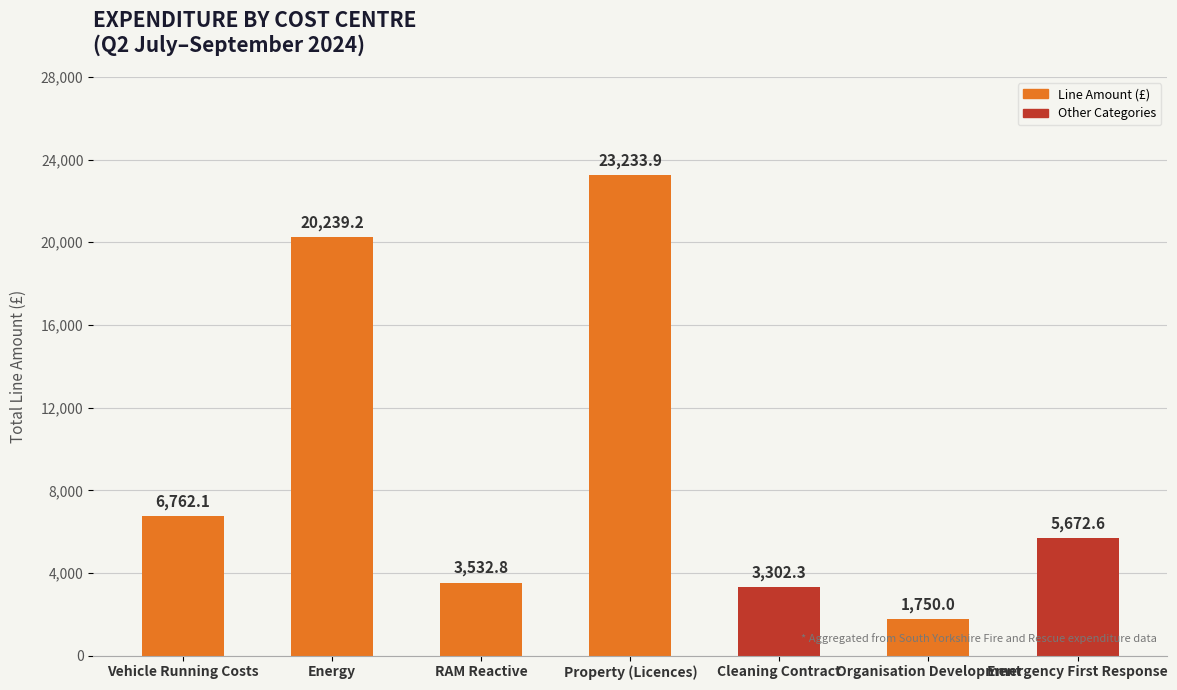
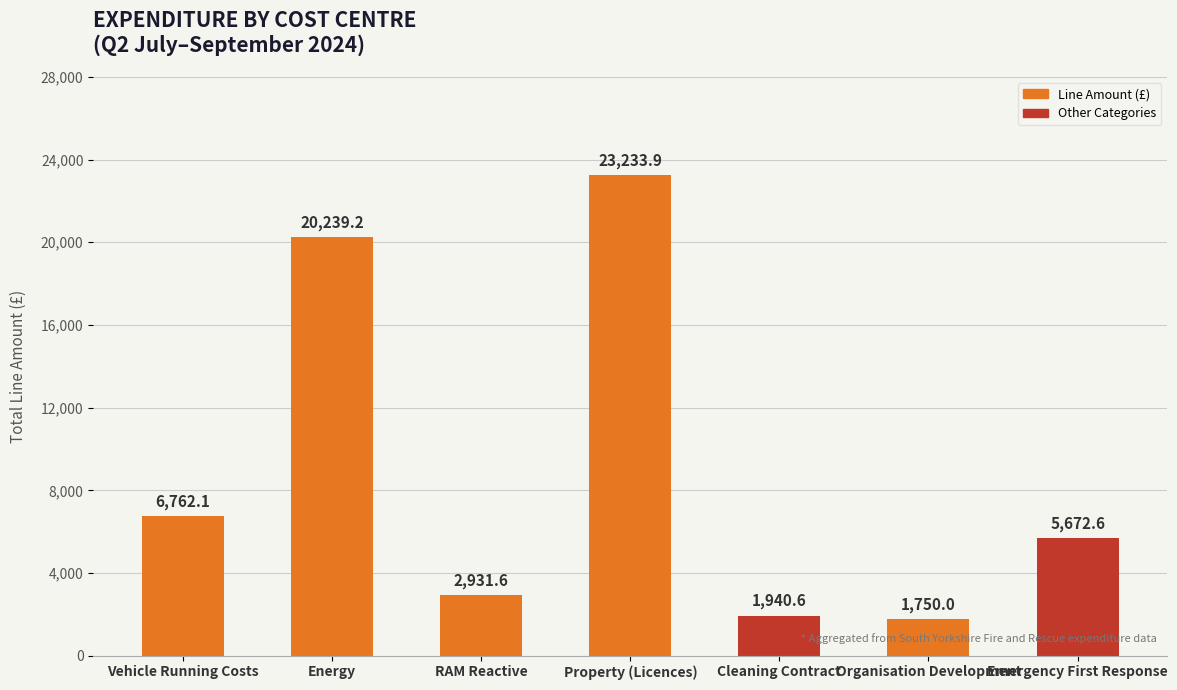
  {
    "Vehicle Running Costs": "6,762.1",
    "Energy": "20,239.2",
-   "RAM Reactive": "3,532.8",
+   "RAM Reactive": "2,931.6",
    "Property (Licences)": "23,233.9",
-   "Cleaning Contract": "3,302.3"
+   "Cleaning Contract": "1,940.6"
  }
